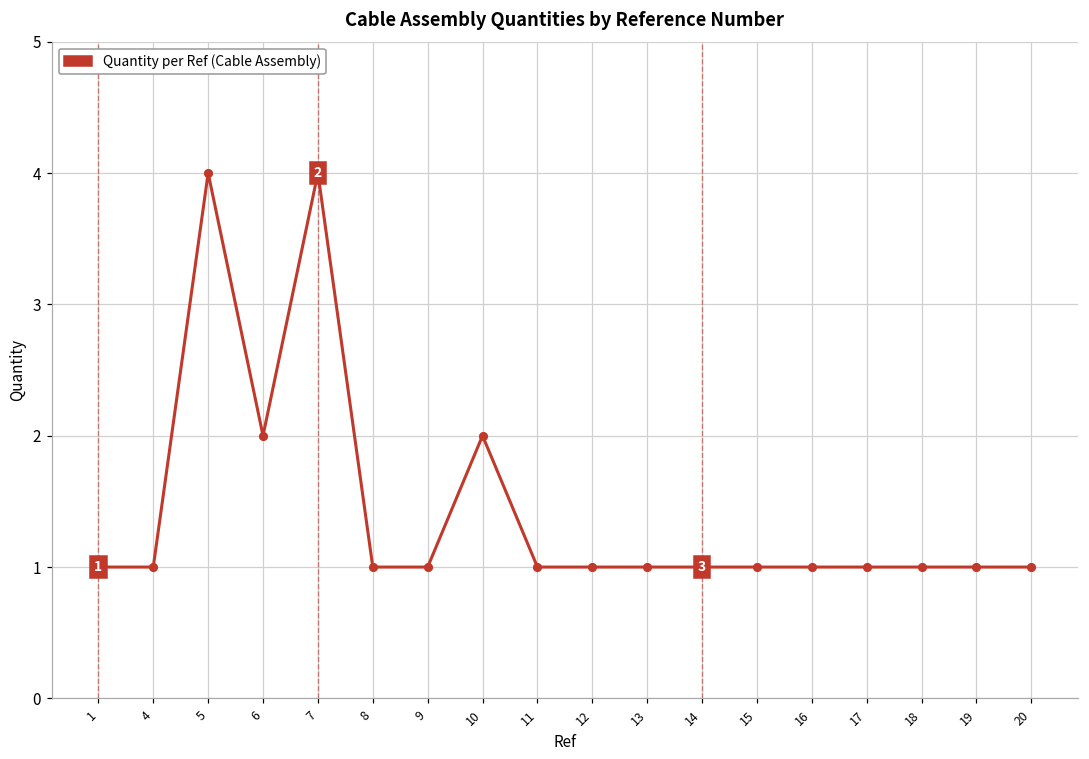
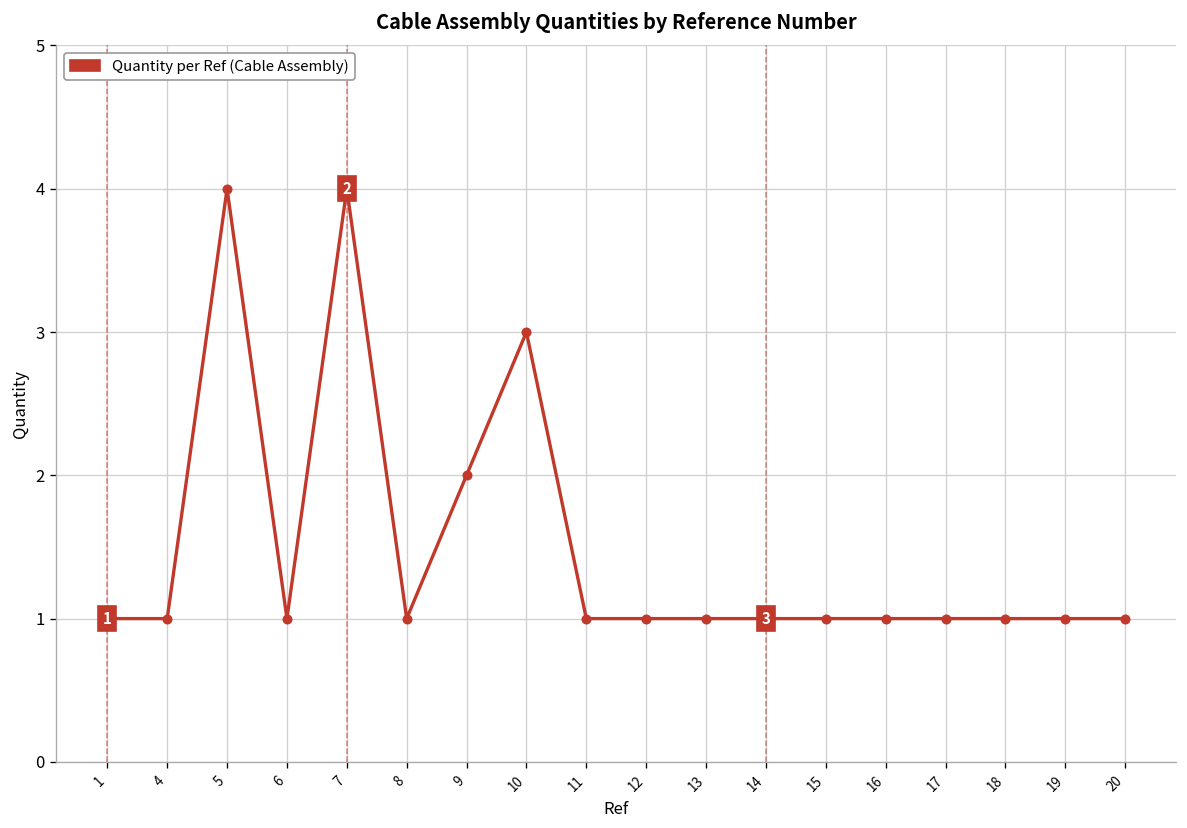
  {
    "4": 1,
    "5": 4,
-   "6": 2,
+   "6": 1,
    "8": 1,
-   "9": 1,
-   "10": 2,
+   "9": 2,
+   "10": 3,
    "11": 1,
    "12": 1,
    "13": 1,
    "15": 1,
    "16": 1,
    "17": 1,
    "18": 1,
    "19": 1,
    "20": 1
  }
